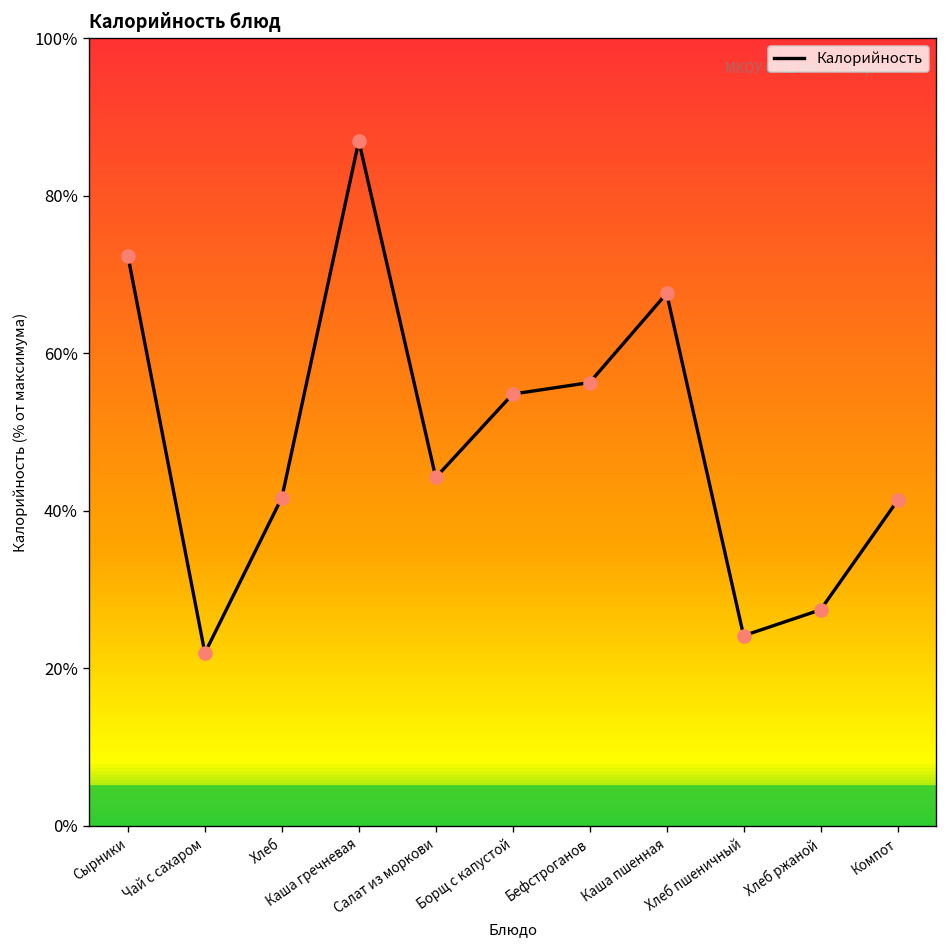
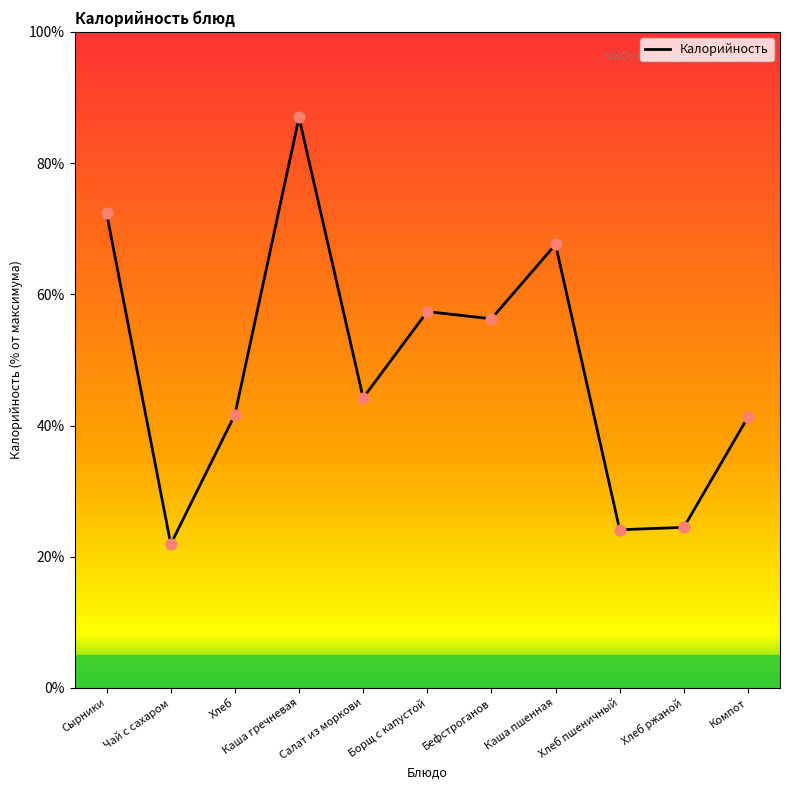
  {
    "Сырники": "72%",
    "Чай с сахаром": "22%",
    "Хлеб": "42%",
    "Каша гречневая": "87%",
    "Салат из моркови": "44%",
-   "Борщ с капустой": "55%",
+   "Борщ с капустой": "57%",
    "Бефстроганов": "56%",
    "Каша пшенная": "68%",
    "Хлеб пшеничный": "24%",
-   "Хлеб ржаной": "27%",
+   "Хлеб ржаной": "24%",
    "Компот": "41%"
  }
